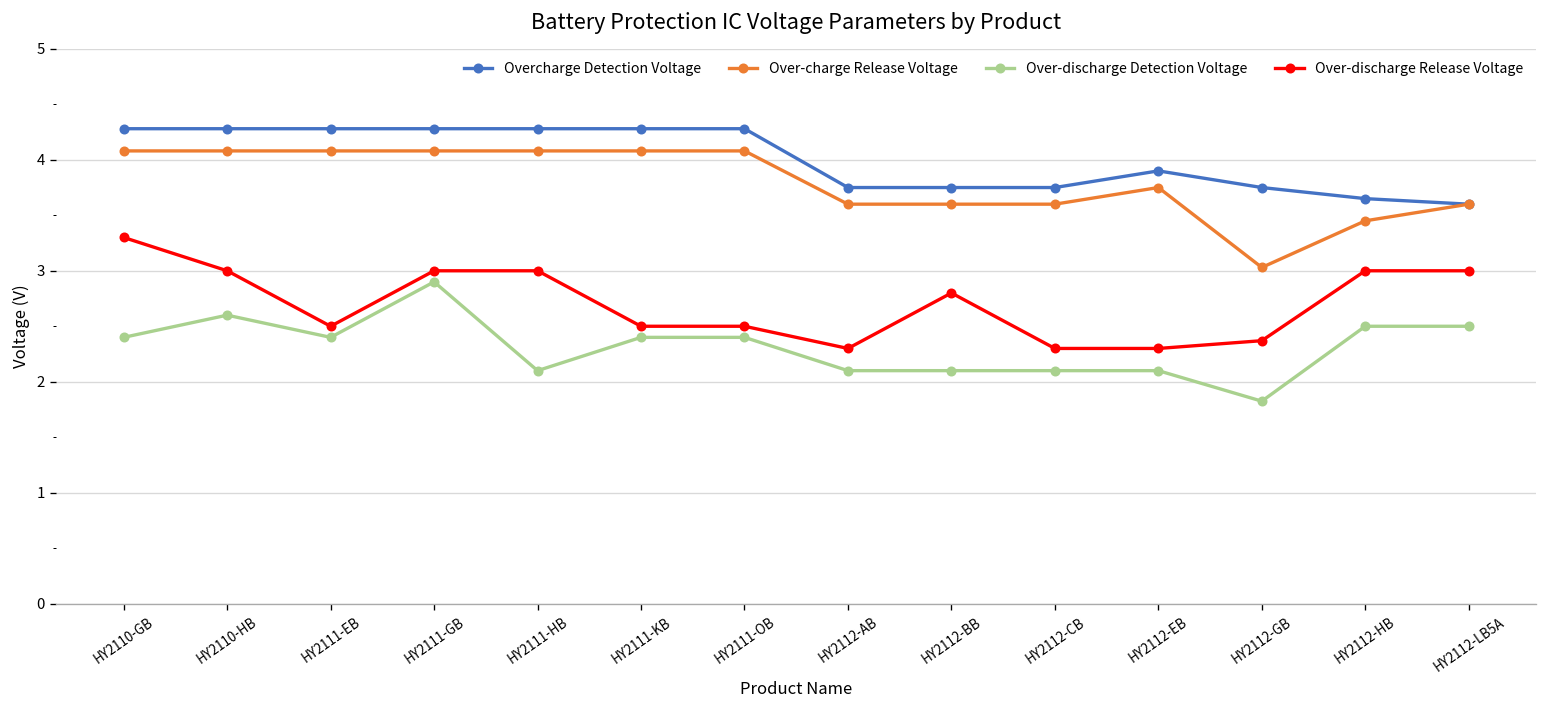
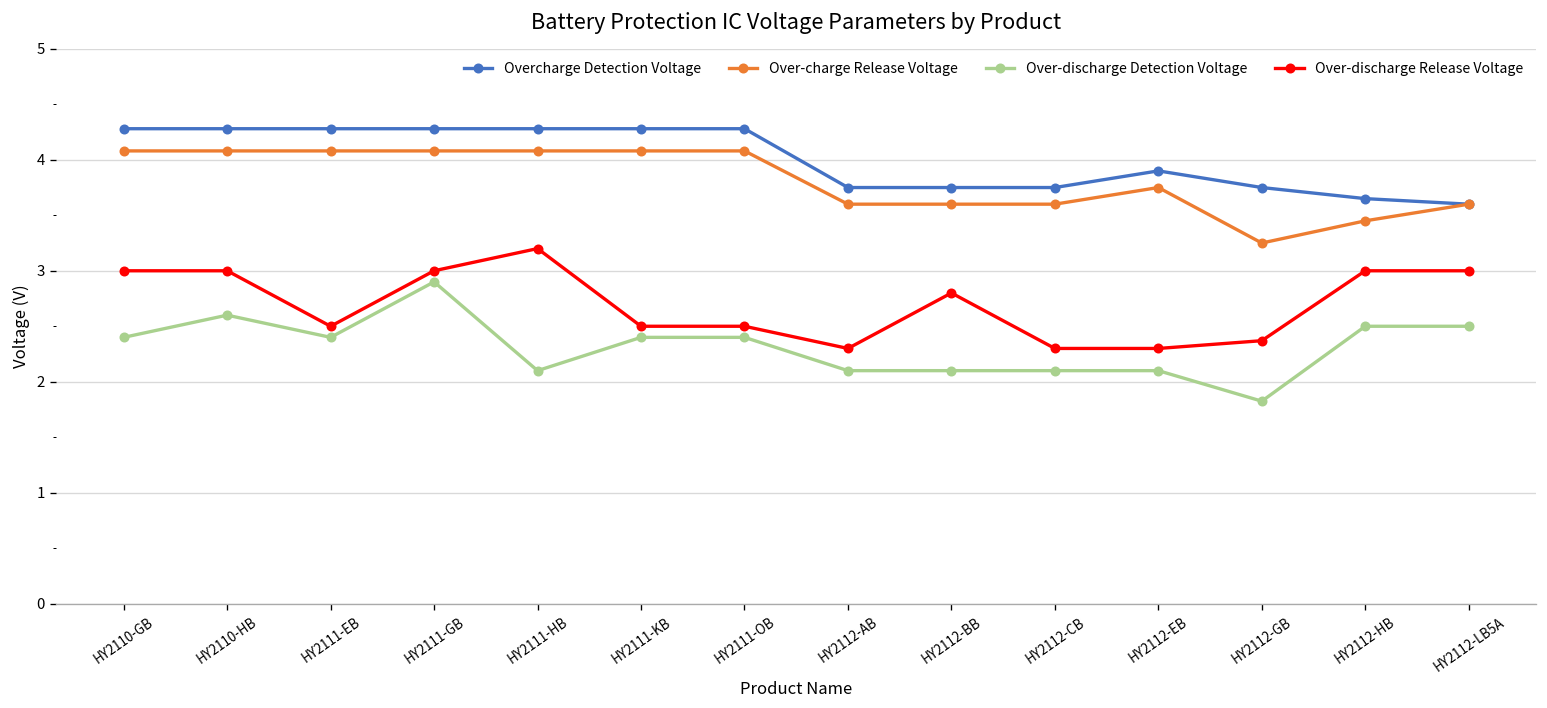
  {
    "Overcharge Detection Voltage": {
      "HY2110-GB": 4.3,
      "HY2110-HB": 4.3,
      "HY2111-EB": 4.3,
      "HY2111-GB": 4.3,
      "HY2111-HB": 4.3,
      "HY2111-KB": 4.3,
      "HY2111-OB": 4.3,
      "HY2112-AB": 3.8,
      "HY2112-BB": 3.8,
      "HY2112-CB": 3.8,
      "HY2112-EB": 3.9,
      "HY2112-GB": 3.8,
      "HY2112-HB": 3.7
    },
    "Over-charge Release Voltage": {
      "HY2110-GB": 4.1,
      "HY2110-HB": 4.1,
      "HY2111-EB": 4.1,
      "HY2111-GB": 4.1,
      "HY2111-HB": 4.1,
      "HY2111-KB": 4.1,
      "HY2111-OB": 4.1,
      "HY2112-AB": 3.6,
      "HY2112-BB": 3.6,
      "HY2112-CB": 3.6,
      "HY2112-EB": 3.8,
-     "HY2112-GB": 3.0,
+     "HY2112-GB": 3.3,
      "HY2112-HB": 3.5
    },
    "Over-discharge Detection Voltage": {
      "HY2110-GB": 2.4,
      "HY2110-HB": 2.6,
      "HY2111-EB": 2.4,
      "HY2111-GB": 2.9,
      "HY2111-HB": 2.1,
      "HY2111-KB": 2.4,
      "HY2111-OB": 2.4,
      "HY2112-AB": 2.1,
      "HY2112-BB": 2.1,
      "HY2112-CB": 2.1,
      "HY2112-EB": 2.1,
      "HY2112-GB": 1.8,
      "HY2112-HB": 2.5,
      "HY2112-LB5A": 2.5
    },
    "Over-discharge Release Voltage": {
-     "HY2110-GB": 3.3,
+     "HY2110-GB": 3.0,
      "HY2110-HB": 3.0,
      "HY2111-EB": 2.5,
      "HY2111-GB": 3.0,
-     "HY2111-HB": 3.0,
+     "HY2111-HB": 3.2,
      "HY2111-KB": 2.5,
      "HY2111-OB": 2.5,
      "HY2112-AB": 2.3,
      "HY2112-BB": 2.8,
      "HY2112-CB": 2.3,
      "HY2112-EB": 2.3,
      "HY2112-GB": 2.4,
      "HY2112-HB": 3.0,
      "HY2112-LB5A": 3.0
    }
  }
